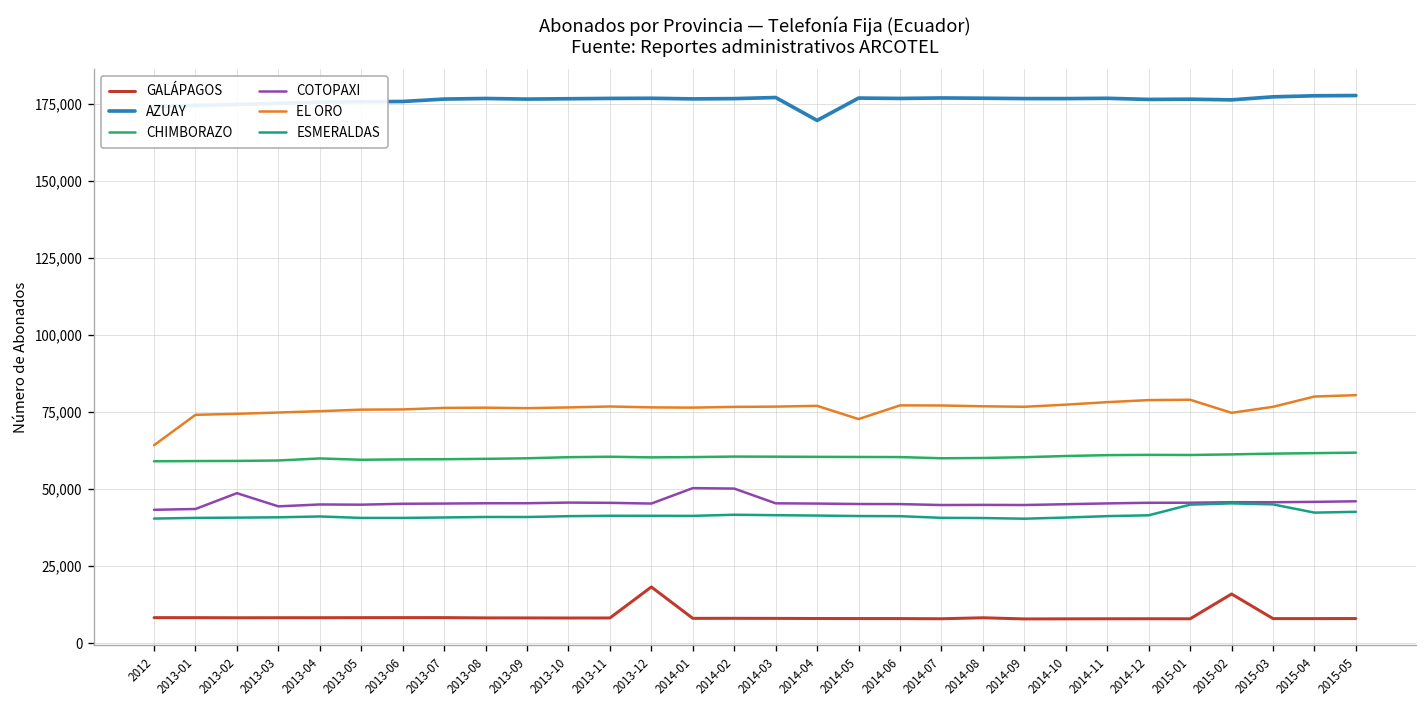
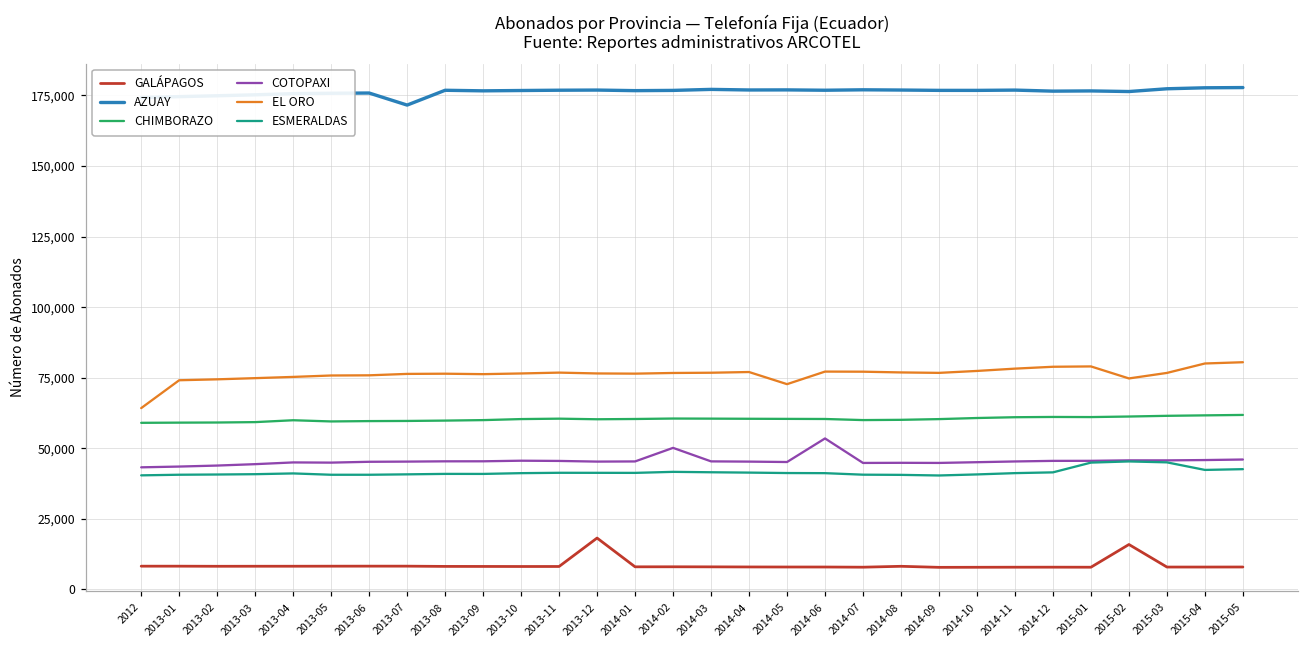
  {
    "GALÁPAGOS": {
      "2012": "8,000",
      "2013-01": "8,000",
      "2013-02": "8,000",
      "2013-03": "8,000",
      "2013-04": "8,000",
      "2013-05": "8,000",
      "2013-06": "8,000",
      "2013-07": "8,000",
      "2013-08": "8,000",
      "2013-09": "8,000",
      "2013-10": "8,000",
      "2013-11": "8,000",
      "2013-12": "18,000",
      "2014-01": "8,000",
      "2014-02": "8,000",
      "2014-03": "8,000",
      "2014-04": "8,000",
      "2014-05": "8,000",
      "2014-06": "8,000",
      "2014-07": "8,000",
      "2014-08": "8,000",
      "2014-09": "8,000",
      "2014-10": "8,000",
      "2014-11": "8,000",
      "2014-12": "8,000",
      "2015-01": "8,000",
      "2015-02": "16,000",
      "2015-03": "8,000",
      "2015-04": "8,000",
      "2015-05": "8,000"
    },
    "AZUAY": {
      "2013-06": "176,000",
-     "2013-07": "177,000",
+     "2013-07": "172,000",
      "2013-08": "177,000",
      "2013-09": "177,000",
      "2013-10": "177,000",
      "2013-11": "177,000",
      "2013-12": "177,000",
      "2014-01": "177,000",
      "2014-02": "177,000",
      "2014-03": "177,000",
-     "2014-04": "170,000",
+     "2014-04": "177,000",
      "2014-05": "177,000",
      "2014-06": "177,000",
      "2014-07": "177,000",
      "2014-08": "177,000",
      "2014-09": "177,000",
      "2014-10": "177,000",
      "2014-11": "177,000",
      "2014-12": "177,000",
      "2015-01": "177,000",
      "2015-02": "176,000",
      "2015-03": "177,000",
      "2015-04": "178,000",
      "2015-05": "178,000"
    },
    "COTOPAXI": {
      "2012": "43,000",
      "2013-01": "44,000",
-     "2013-02": "49,000",
+     "2013-02": "44,000",
      "2013-03": "44,000",
      "2013-04": "45,000",
      "2013-05": "45,000",
      "2013-06": "45,000",
      "2013-07": "45,000",
      "2013-08": "45,000",
      "2013-09": "45,000",
      "2013-10": "46,000",
      "2013-11": "46,000",
      "2013-12": "45,000",
-     "2014-01": "50,000",
+     "2014-01": "45,000",
      "2014-02": "50,000",
      "2014-03": "45,000",
      "2014-04": "45,000",
      "2014-05": "45,000",
-     "2014-06": "45,000",
+     "2014-06": "54,000",
      "2014-07": "45,000",
      "2014-08": "45,000",
      "2014-09": "45,000",
      "2014-10": "45,000",
      "2014-11": "45,000",
      "2014-12": "46,000",
      "2015-04": "46,000",
      "2015-05": "46,000"
    },
    "EL ORO": {
      "2012": "64,000",
      "2013-01": "74,000",
      "2013-02": "74,000",
      "2013-03": "75,000",
      "2013-04": "75,000",
      "2013-05": "76,000",
      "2013-06": "76,000",
      "2013-07": "76,000",
      "2013-08": "76,000",
      "2013-09": "76,000",
      "2013-10": "77,000",
      "2013-11": "77,000",
      "2013-12": "77,000",
      "2014-01": "76,000",
      "2014-02": "77,000",
      "2014-03": "77,000",
      "2014-04": "77,000",
      "2014-05": "73,000",
      "2014-06": "77,000",
      "2014-07": "77,000",
      "2014-08": "77,000",
      "2014-09": "77,000",
      "2014-10": "77,000",
      "2014-11": "78,000",
      "2014-12": "79,000",
      "2015-01": "79,000",
      "2015-02": "75,000",
      "2015-03": "77,000",
      "2015-04": "80,000",
      "2015-05": "81,000"
    }
  }
